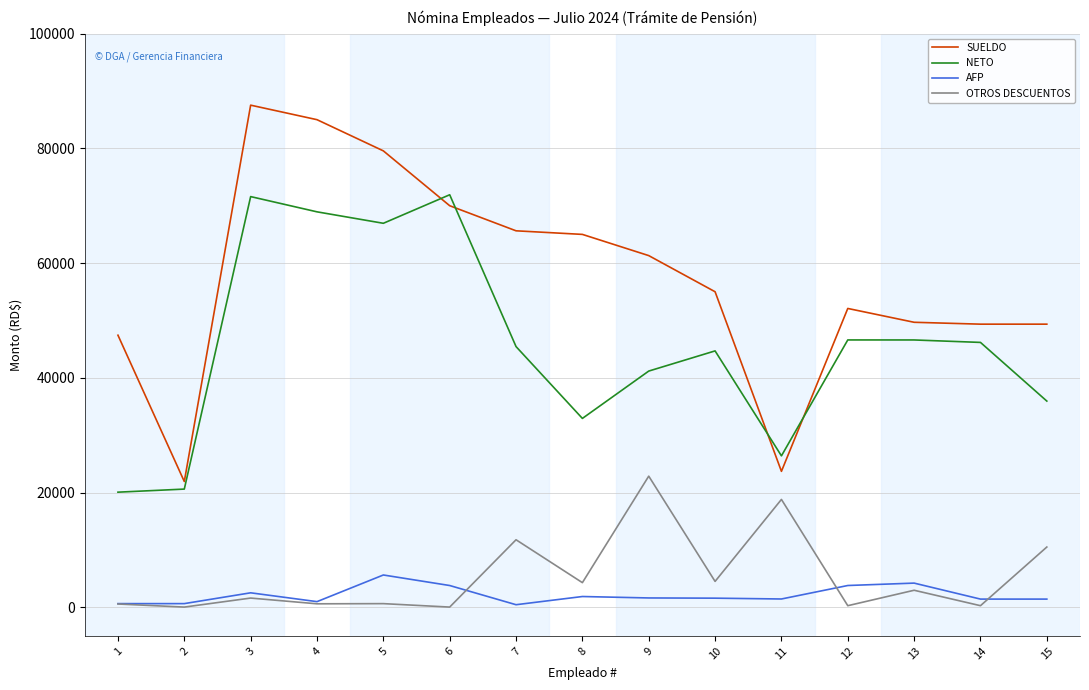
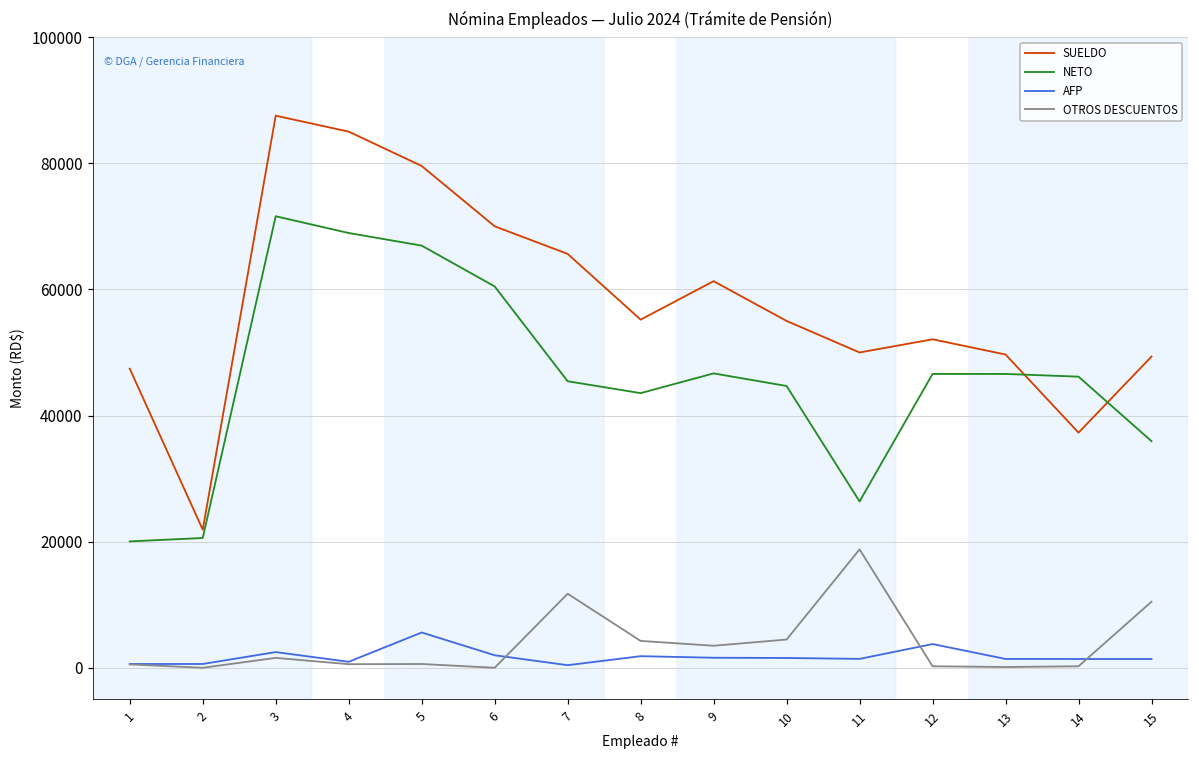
  {
    "SUELDO": {
      "1": 47000,
      "2": 22000,
      "3": 88000,
      "4": 85000,
      "5": 80000,
      "6": 70000,
      "7": 66000,
-     "8": 65000,
+     "8": 55000,
      "9": 61000,
      "10": 55000,
-     "11": 24000,
+     "11": 50000,
      "12": 52000,
      "13": 50000,
-     "14": 49000,
+     "14": 37000,
      "15": 49000
    },
    "NETO": {
      "1": 20000,
      "2": 21000,
      "3": 72000,
      "4": 69000,
      "5": 67000,
-     "6": 72000,
+     "6": 60000,
      "7": 45000,
-     "8": 33000,
-     "9": 41000,
+     "8": 44000,
+     "9": 47000,
      "10": 45000,
      "11": 26000,
      "12": 47000,
      "13": 47000,
      "14": 46000,
      "15": 36000
    },
    "AFP": {
      "2": 1000,
      "3": 3000,
      "5": 6000,
-     "6": 4000,
+     "6": 2000,
      "7": 0,
      "8": 2000,
      "9": 2000,
      "10": 2000,
      "11": 1000,
      "12": 4000,
-     "13": 4000,
+     "13": 1000,
      "14": 1000,
      "15": 1000
    },
    "OTROS DESCUENTOS": {
      "2": 0,
      "3": 2000,
      "5": 1000,
      "6": 0,
      "7": 12000,
      "8": 4000,
-     "9": 23000,
+     "9": 4000,
      "10": 5000,
      "11": 19000,
      "12": 0,
-     "13": 3000,
+     "13": 0,
      "14": 0,
      "15": 10000
    }
  }
